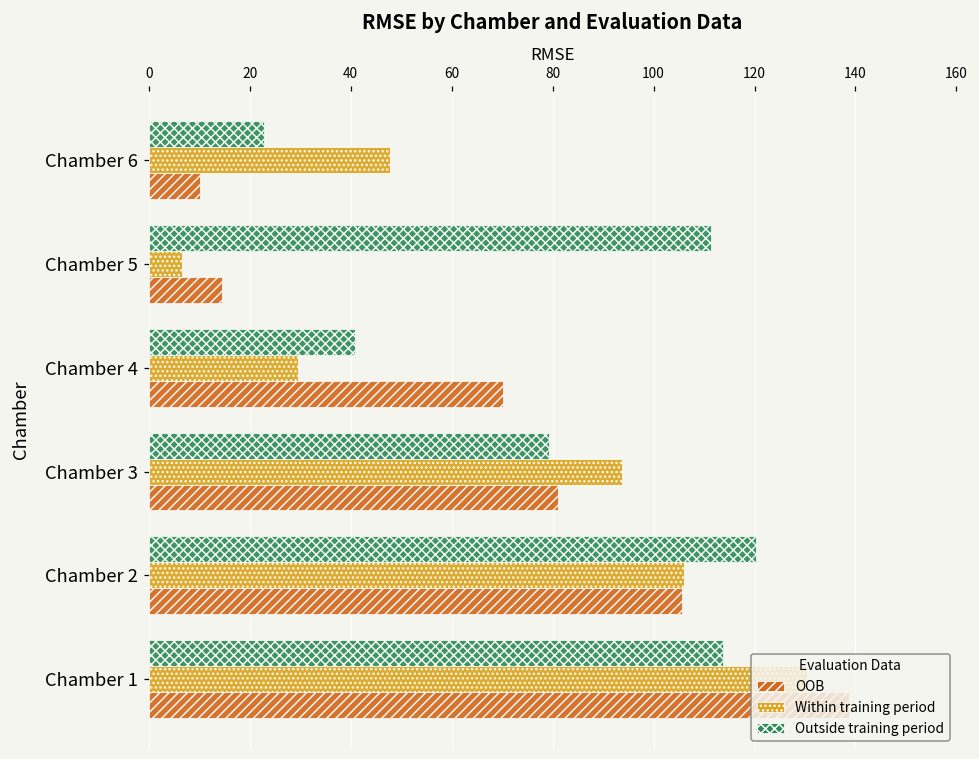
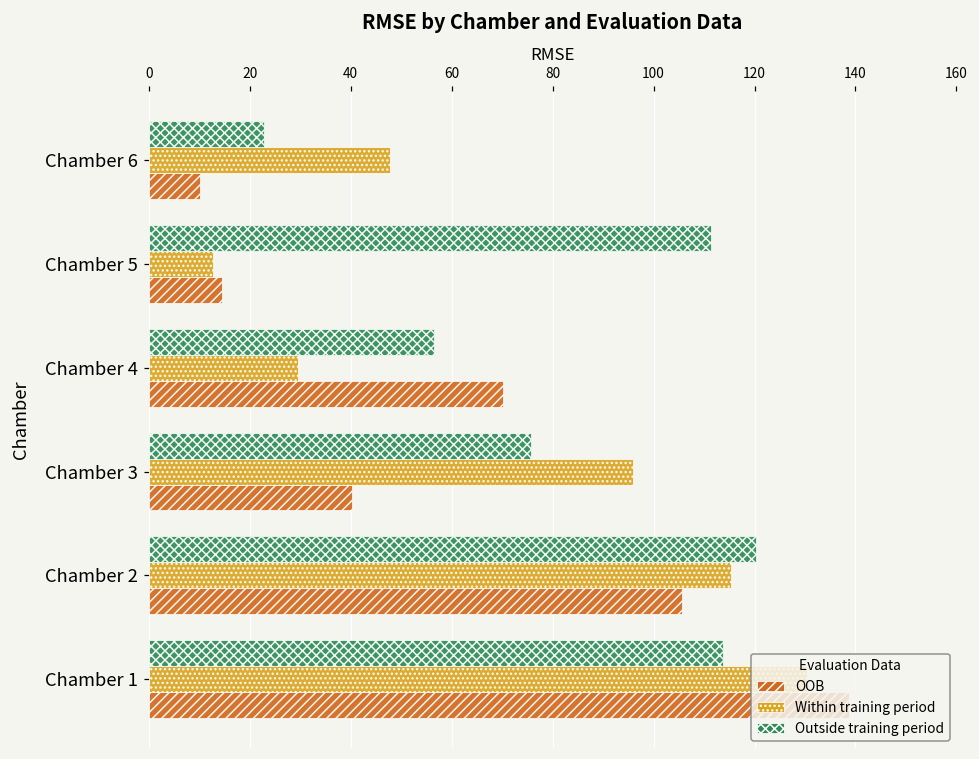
  {
    "OOB": {
      "Chamber 6": 10,
      "Chamber 5": 15,
      "Chamber 4": 70,
-     "Chamber 3": 81,
+     "Chamber 3": 40,
      "Chamber 2": 106
    },
    "Within training period": {
      "Chamber 6": 48,
-     "Chamber 5": 7,
+     "Chamber 5": 13,
      "Chamber 4": 30,
-     "Chamber 3": 94,
-     "Chamber 2": 106
+     "Chamber 3": 96,
+     "Chamber 2": 115
    },
    "Outside training period": {
      "Chamber 6": 23,
      "Chamber 5": 111,
-     "Chamber 4": 41,
-     "Chamber 3": 79,
+     "Chamber 4": 57,
+     "Chamber 3": 76,
      "Chamber 2": 120,
      "Chamber 1": 114
    }
  }
